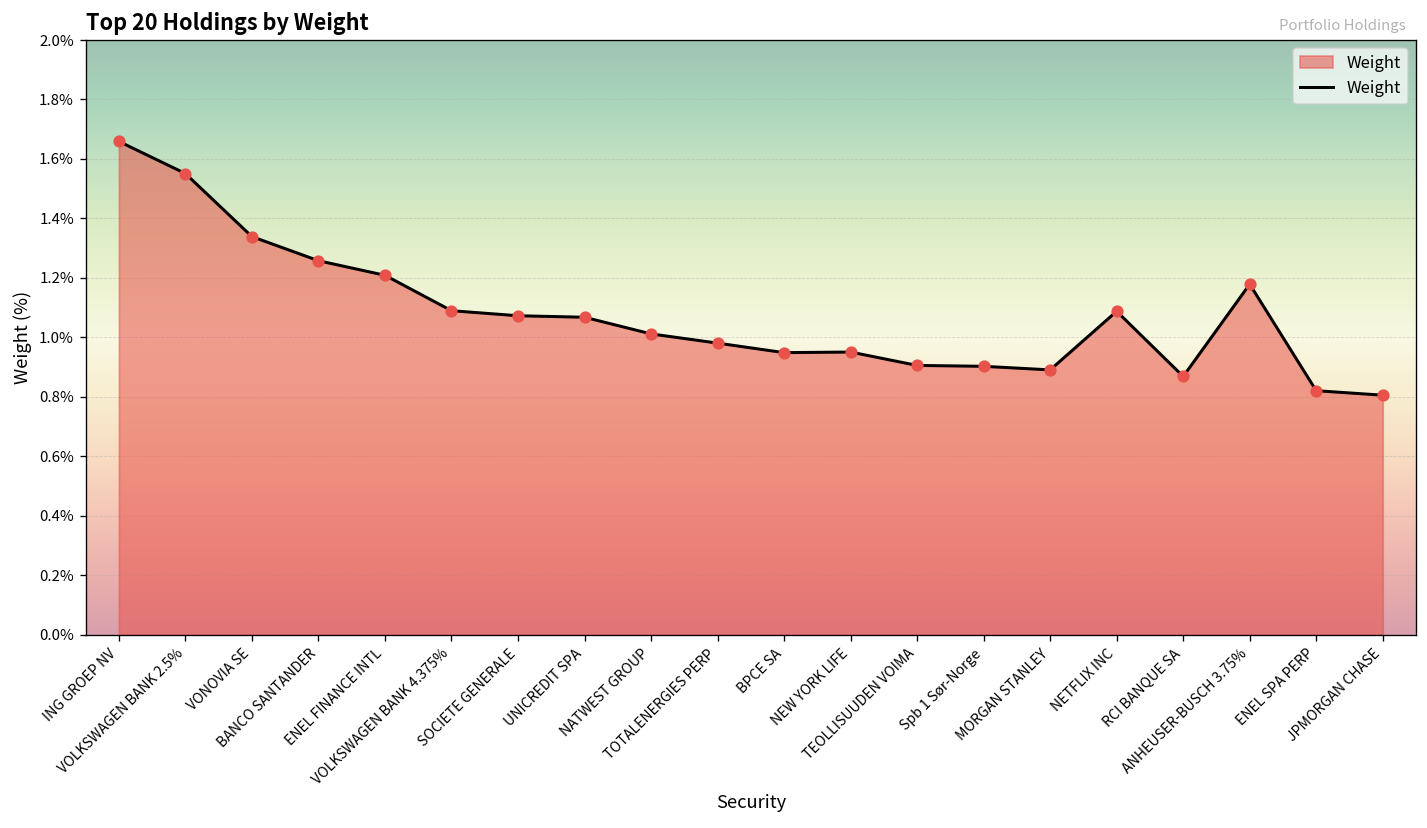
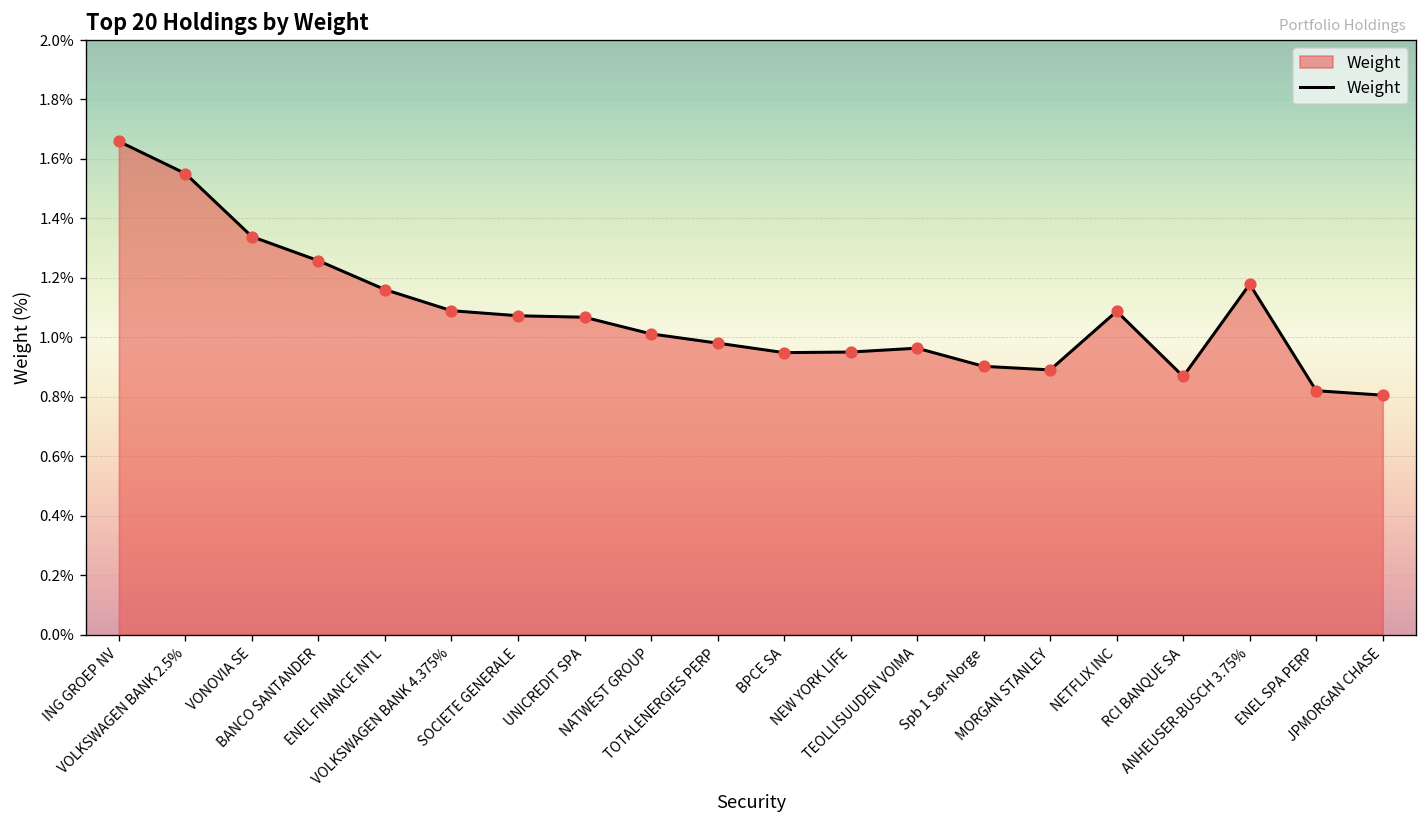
  {
    "ING GROEP NV": "1.66%",
    "VOLKSWAGEN BANK 2.5%": "1.55%",
    "VONOVIA SE": "1.34%",
    "BANCO SANTANDER": "1.26%",
-   "ENEL FINANCE INTL": "1.21%",
+   "ENEL FINANCE INTL": "1.16%",
    "VOLKSWAGEN BANK 4.375%": "1.09%",
    "SOCIETE GENERALE": "1.07%",
    "UNICREDIT SPA": "1.07%",
    "NATWEST GROUP": "1.01%",
    "TOTALENERGIES PERP": "0.98%",
    "BPCE SA": "0.95%",
    "NEW YORK LIFE": "0.95%",
-   "TEOLLISUUDEN VOIMA": "0.91%",
+   "TEOLLISUUDEN VOIMA": "0.96%",
    "Spb 1 Sør-Norge": "0.90%",
    "MORGAN STANLEY": "0.89%",
    "NETFLIX INC": "1.09%",
    "RCI BANQUE SA": "0.87%",
    "ANHEUSER-BUSCH 3.75%": "1.18%",
    "ENEL SPA PERP": "0.82%",
    "JPMORGAN CHASE": "0.81%"
  }
